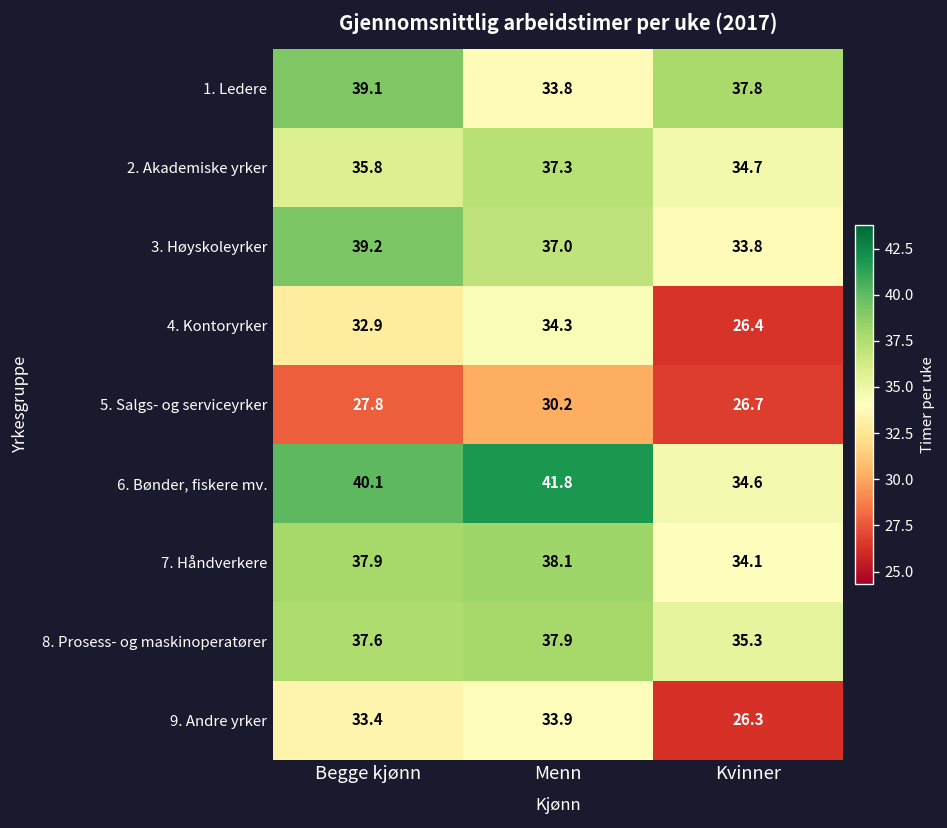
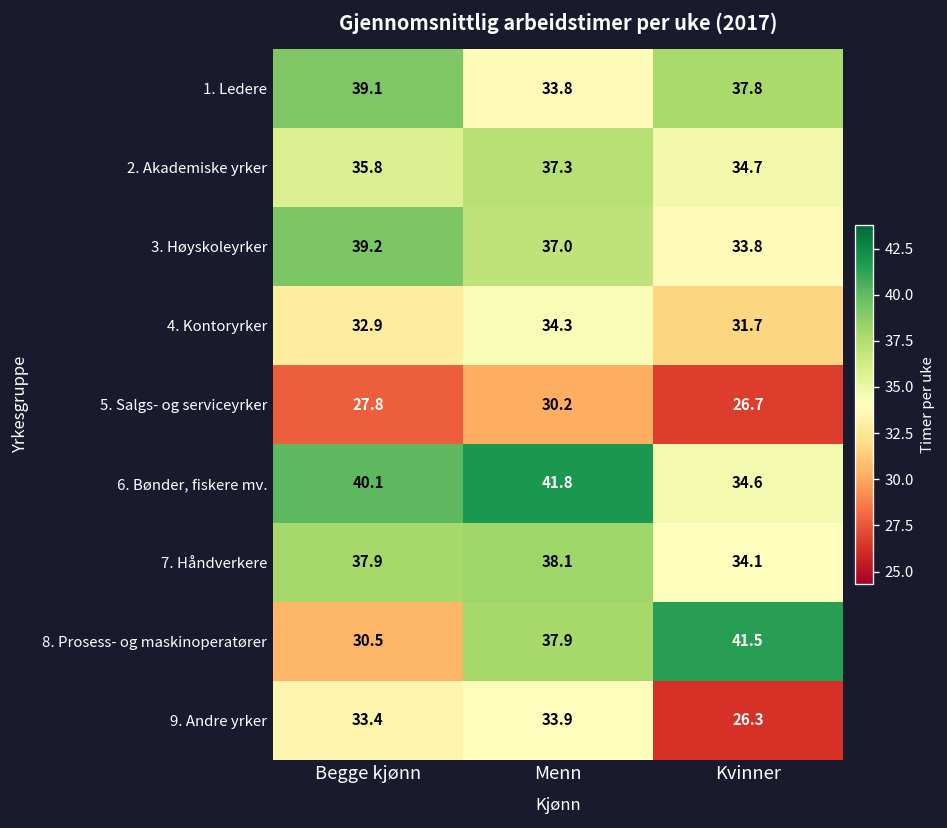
  {
    "1. Ledere": {
      "Begge kjønn": 39.1,
      "Menn": 33.8,
      "Kvinner": 37.8
    },
    "2. Akademiske yrker": {
      "Begge kjønn": 35.8,
      "Menn": 37.3,
      "Kvinner": 34.7
    },
    "3. Høyskoleyrker": {
      "Begge kjønn": 39.2,
      "Menn": 37.0,
      "Kvinner": 33.8
    },
    "4. Kontoryrker": {
      "Begge kjønn": 32.9,
      "Menn": 34.3,
-     "Kvinner": 26.4
+     "Kvinner": 31.7
    },
    "5. Salgs- og serviceyrker": {
      "Begge kjønn": 27.8,
      "Menn": 30.2,
      "Kvinner": 26.7
    },
    "6. Bønder, fiskere mv.": {
      "Begge kjønn": 40.1,
      "Menn": 41.8,
      "Kvinner": 34.6
    },
    "7. Håndverkere": {
      "Begge kjønn": 37.9,
      "Menn": 38.1,
      "Kvinner": 34.1
    },
    "8. Prosess- og maskinoperatører": {
-     "Begge kjønn": 37.6,
+     "Begge kjønn": 30.5,
      "Menn": 37.9,
-     "Kvinner": 35.3
+     "Kvinner": 41.5
    },
    "9. Andre yrker": {
      "Begge kjønn": 33.4,
      "Menn": 33.9,
      "Kvinner": 26.3
    }
  }
